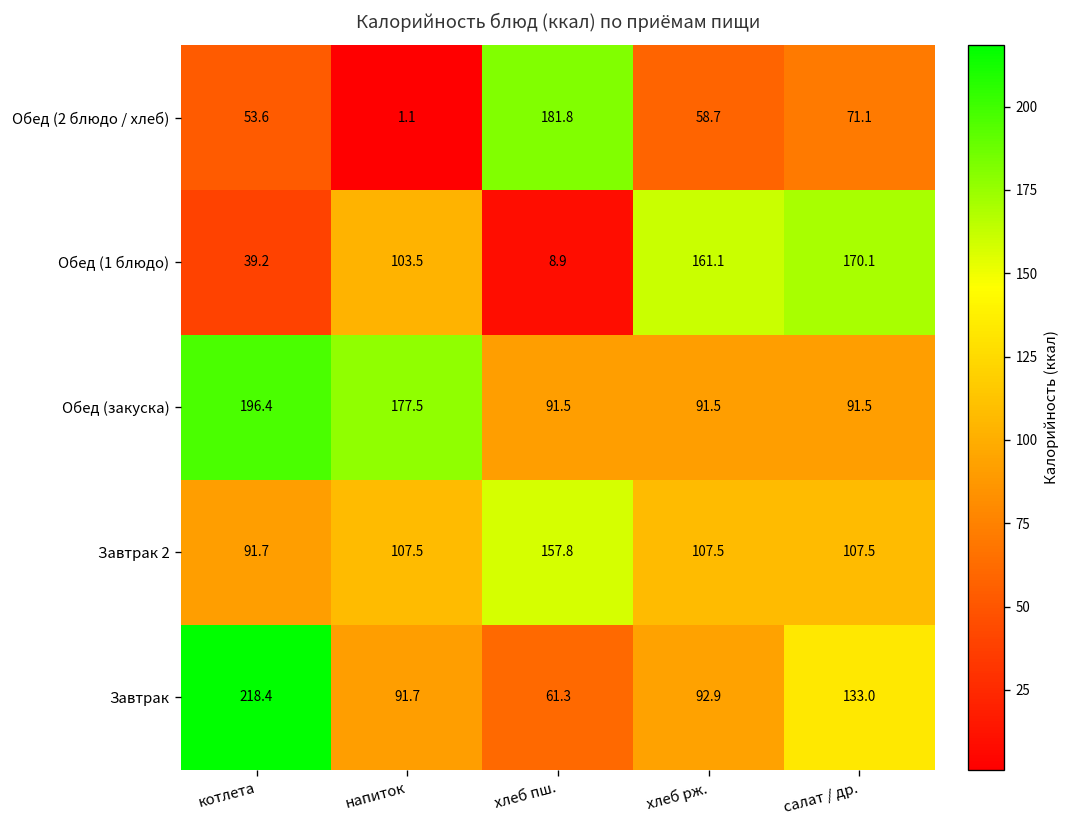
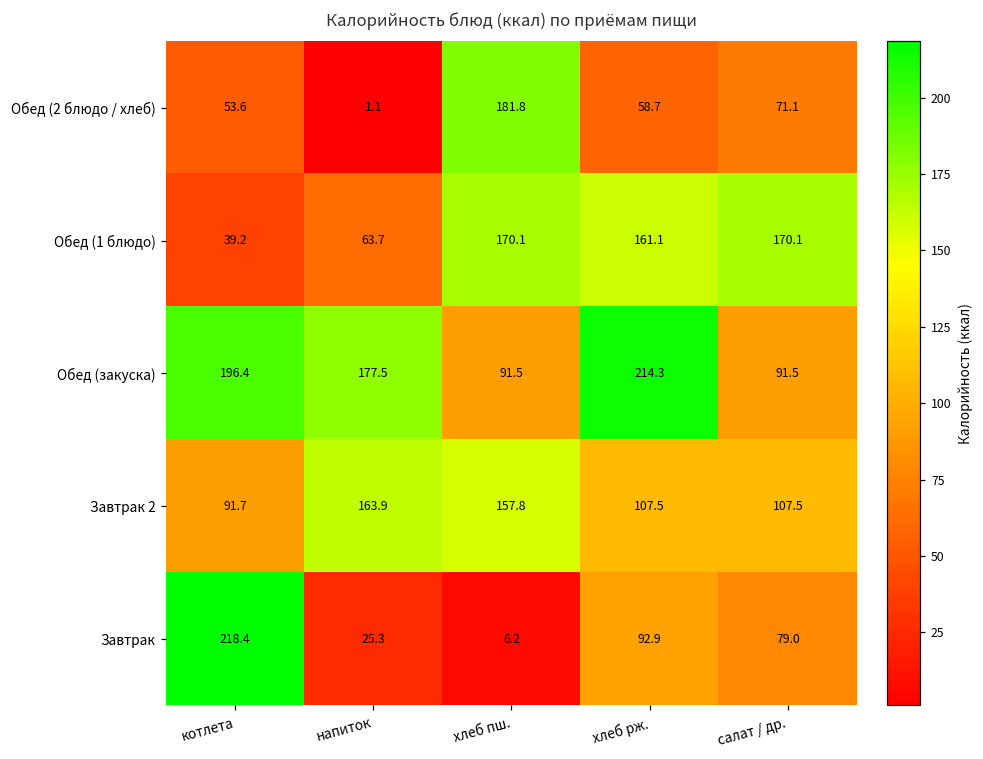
  {
    "Обед (2 блюдо / хлеб)": {
      "котлета": 53.6,
      "напиток": 1.1,
      "хлеб пш.": 181.8,
      "хлеб рж.": 58.7,
      "салат / др.": 71.1
    },
    "Обед (1 блюдо)": {
      "котлета": 39.2,
-     "напиток": 103.5,
-     "хлеб пш.": 8.9,
+     "напиток": 63.7,
+     "хлеб пш.": 170.1,
      "хлеб рж.": 161.1,
      "салат / др.": 170.1
    },
    "Обед (закуска)": {
      "котлета": 196.4,
      "напиток": 177.5,
      "хлеб пш.": 91.5,
-     "хлеб рж.": 91.5,
+     "хлеб рж.": 214.3,
      "салат / др.": 91.5
    },
    "Завтрак 2": {
      "котлета": 91.7,
-     "напиток": 107.5,
+     "напиток": 163.9,
      "хлеб пш.": 157.8,
      "хлеб рж.": 107.5,
      "салат / др.": 107.5
    },
    "Завтрак": {
      "котлета": 218.4,
-     "напиток": 91.7,
-     "хлеб пш.": 61.3,
+     "напиток": 25.3,
+     "хлеб пш.": 6.2,
      "хлеб рж.": 92.9,
-     "салат / др.": 133.0
+     "салат / др.": 79.0
    }
  }
